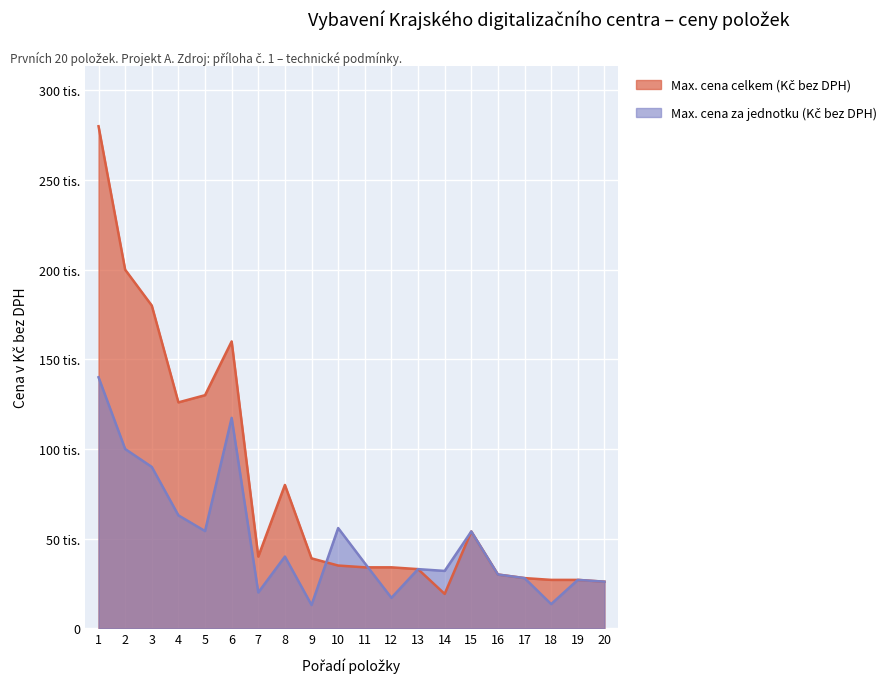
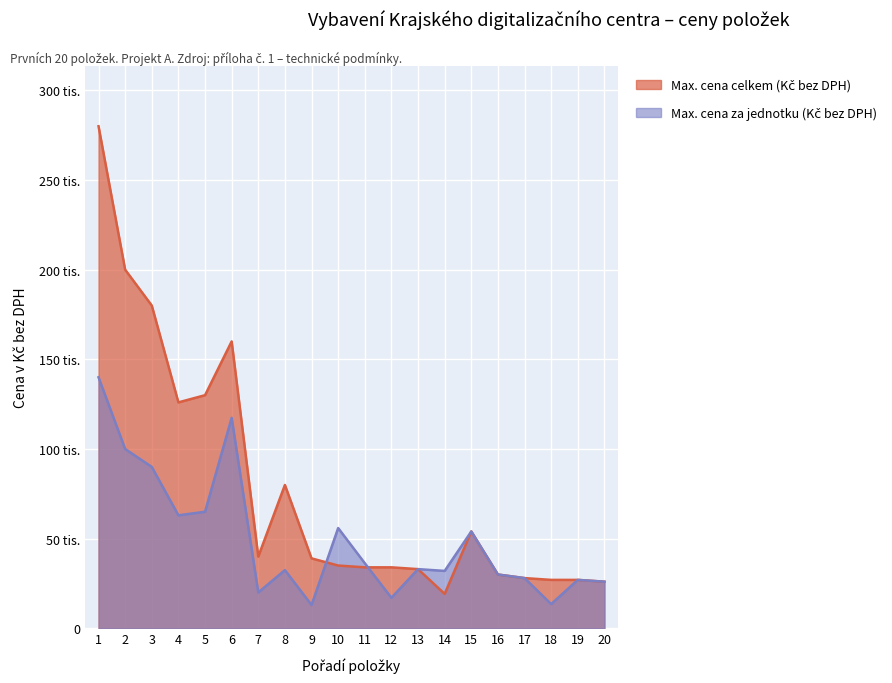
  {
    "Max. cena celkem (Kč bez DPH)": {
      "1": "280 tis.",
      "2": "200 tis.",
      "3": "180 tis.",
      "4": "126 tis.",
      "5": "130 tis.",
      "6": "160 tis.",
      "7": "40 tis.",
      "8": "80 tis.",
      "9": "39 tis.",
      "10": "35 tis.",
      "11": "34 tis.",
      "12": "34 tis.",
      "14": "19 tis.",
      "18": "27 tis."
    },
    "Max. cena za jednotku (Kč bez DPH)": {
      "1": "140 tis.",
      "2": "100 tis.",
      "3": "90 tis.",
      "4": "63 tis.",
-     "5": "54 tis.",
+     "5": "65 tis.",
      "6": "117 tis.",
      "7": "20 tis.",
-     "8": "40 tis.",
+     "8": "32 tis.",
      "9": "13 tis.",
      "10": "56 tis.",
      "11": "36 tis.",
      "12": "17 tis.",
      "14": "32 tis.",
      "18": "14 tis."
    }
  }
